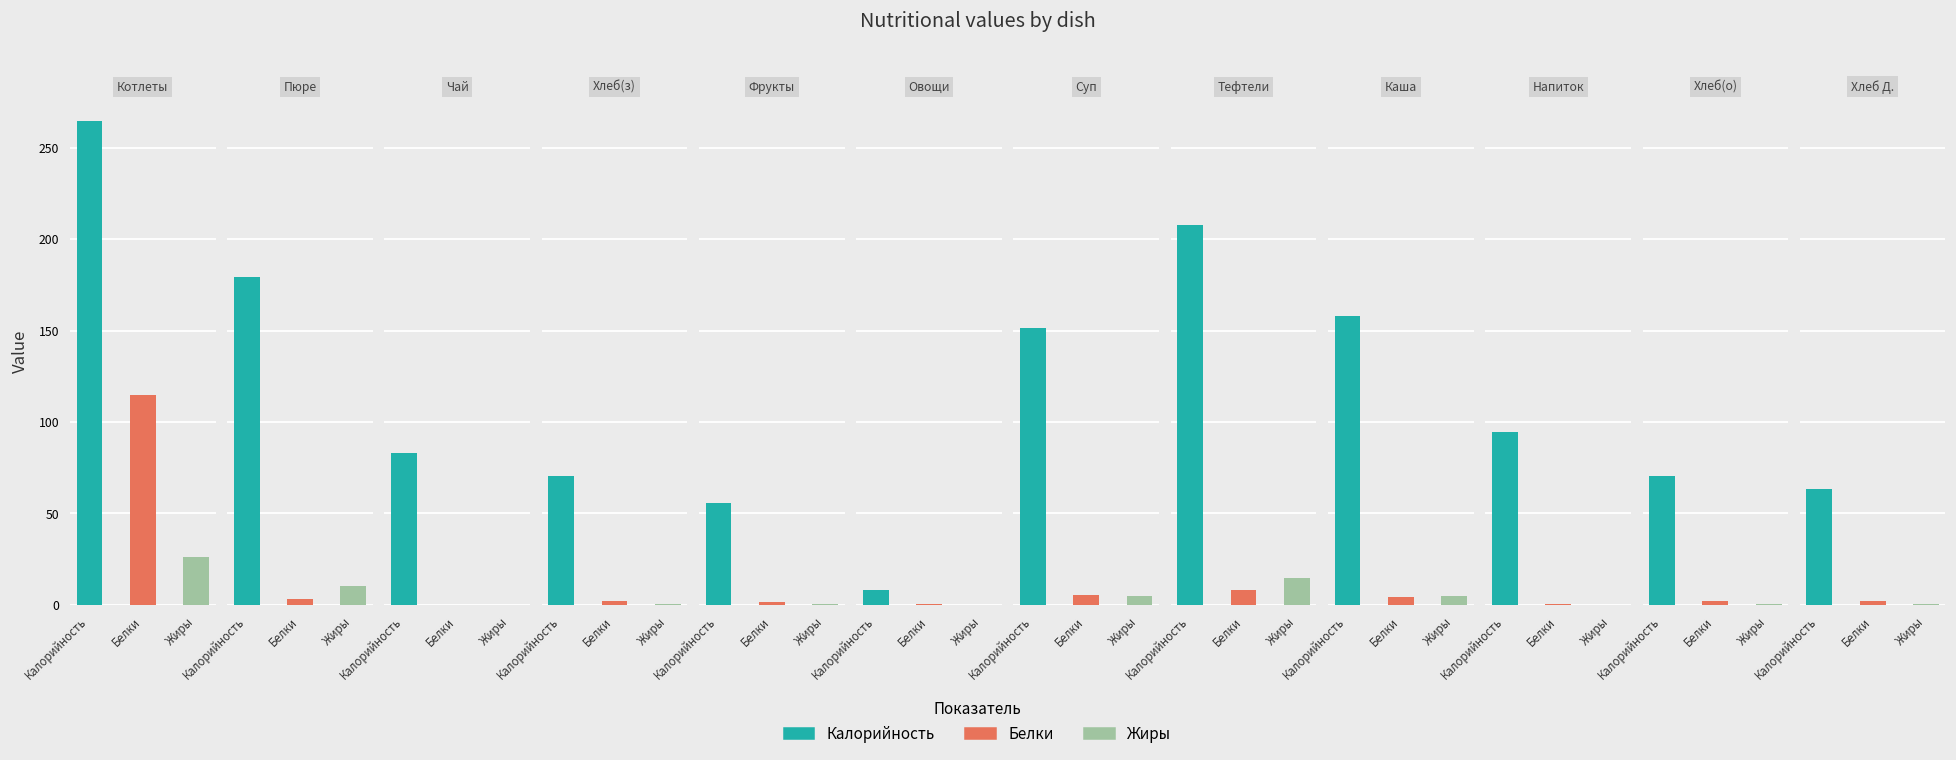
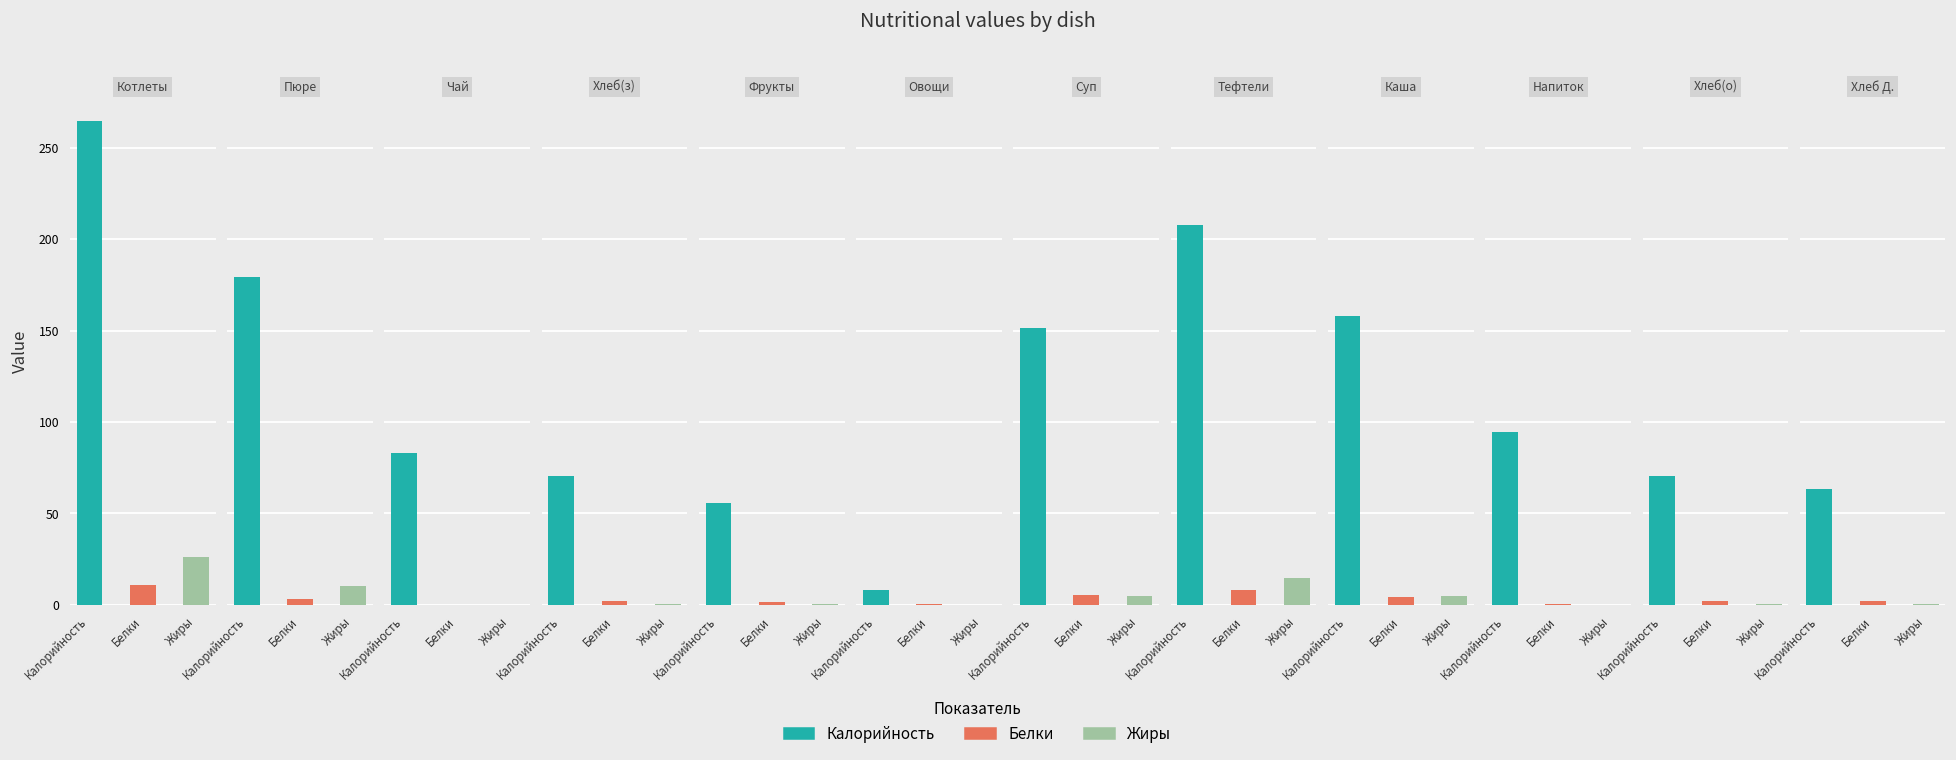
  {
    "Котлеты": {
      "Калорийность": 265,
-     "Белки": 115,
+     "Белки": 11,
      "Жиры": 26
    }
  }
